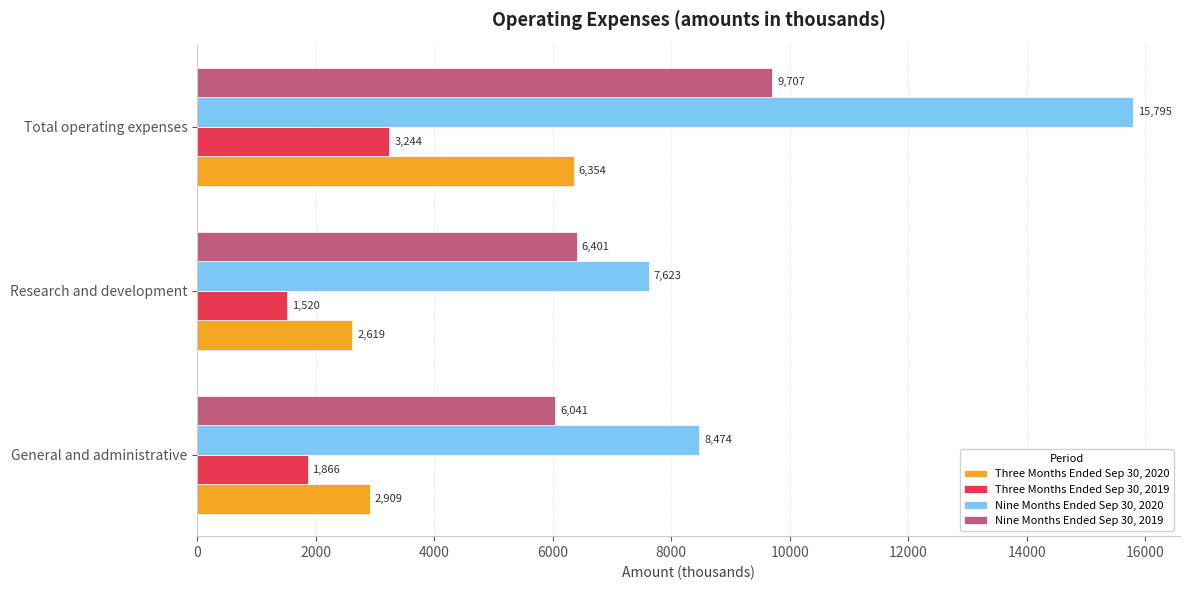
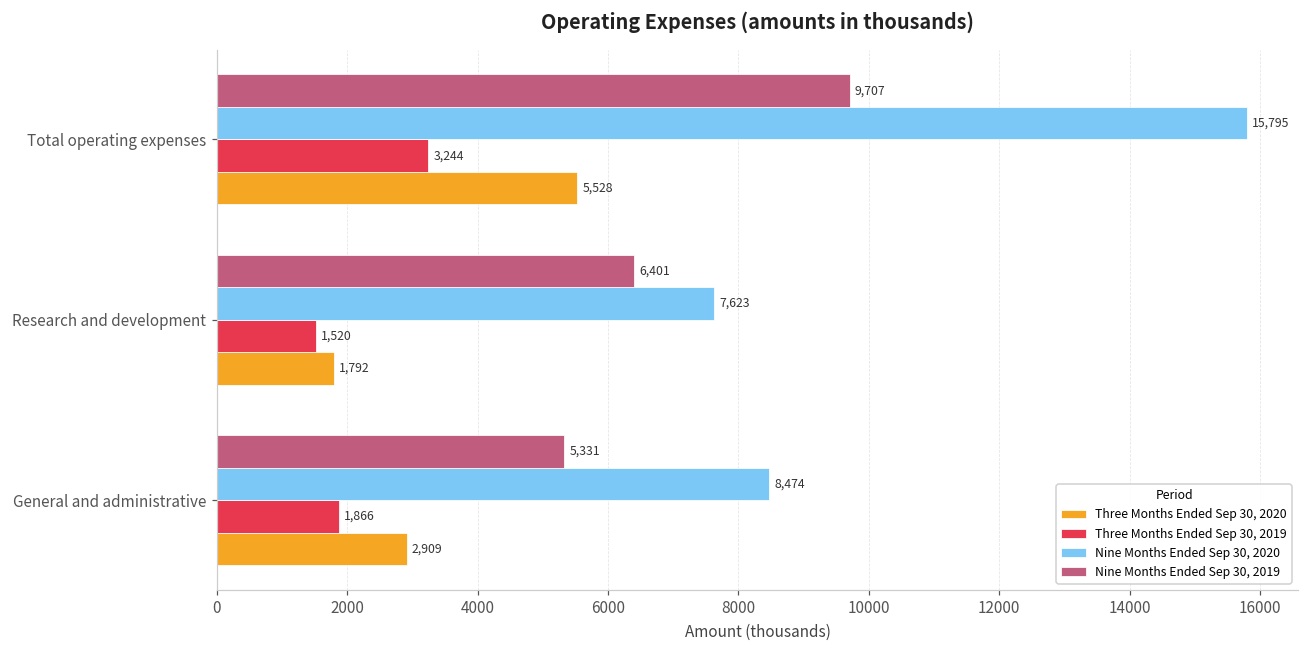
  {
    "Three Months Ended Sep 30, 2020": {
-     "Total operating expenses": "6,354",
-     "Research and development": "2,619",
+     "Total operating expenses": "5,528",
+     "Research and development": "1,792",
      "General and administrative": "2,909"
    },
    "Three Months Ended Sep 30, 2019": {
      "Total operating expenses": "3,244",
      "Research and development": "1,520",
      "General and administrative": "1,866"
    },
    "Nine Months Ended Sep 30, 2020": {
      "Total operating expenses": "15,795",
      "Research and development": "7,623",
      "General and administrative": "8,474"
    },
    "Nine Months Ended Sep 30, 2019": {
      "Total operating expenses": "9,707",
      "Research and development": "6,401",
-     "General and administrative": "6,041"
+     "General and administrative": "5,331"
    }
  }
